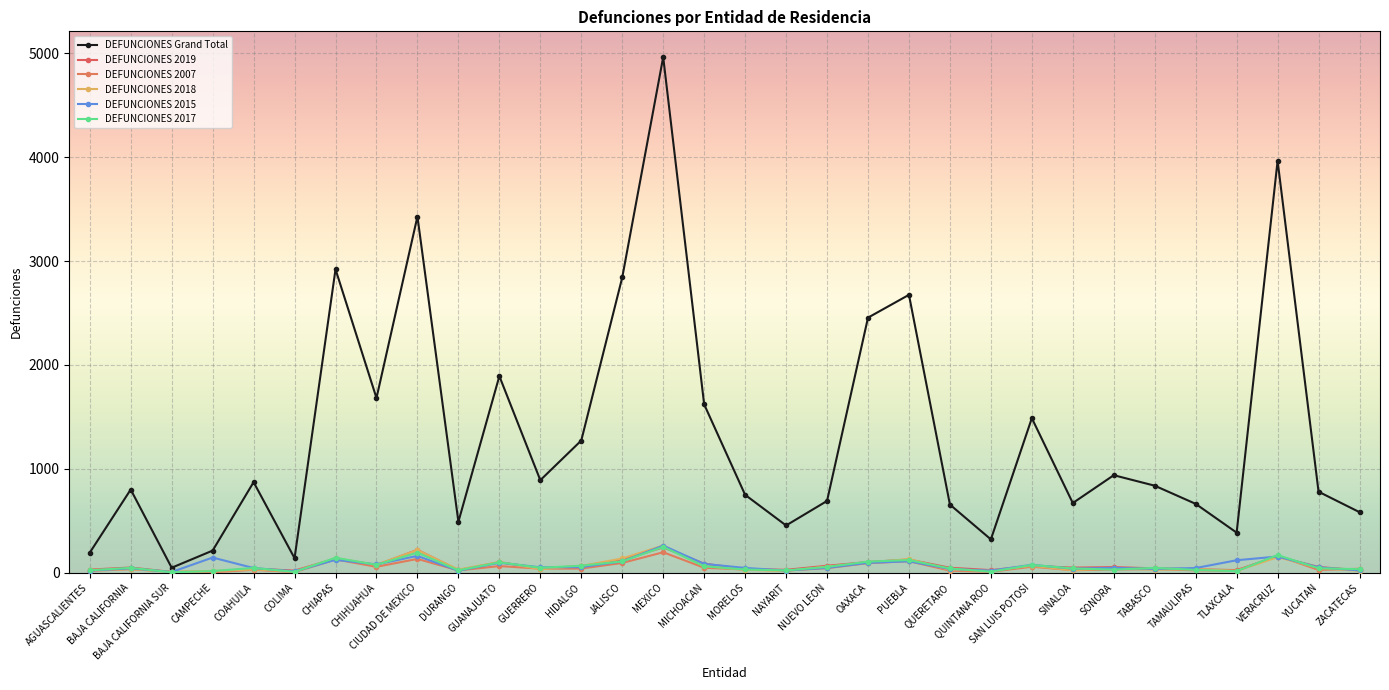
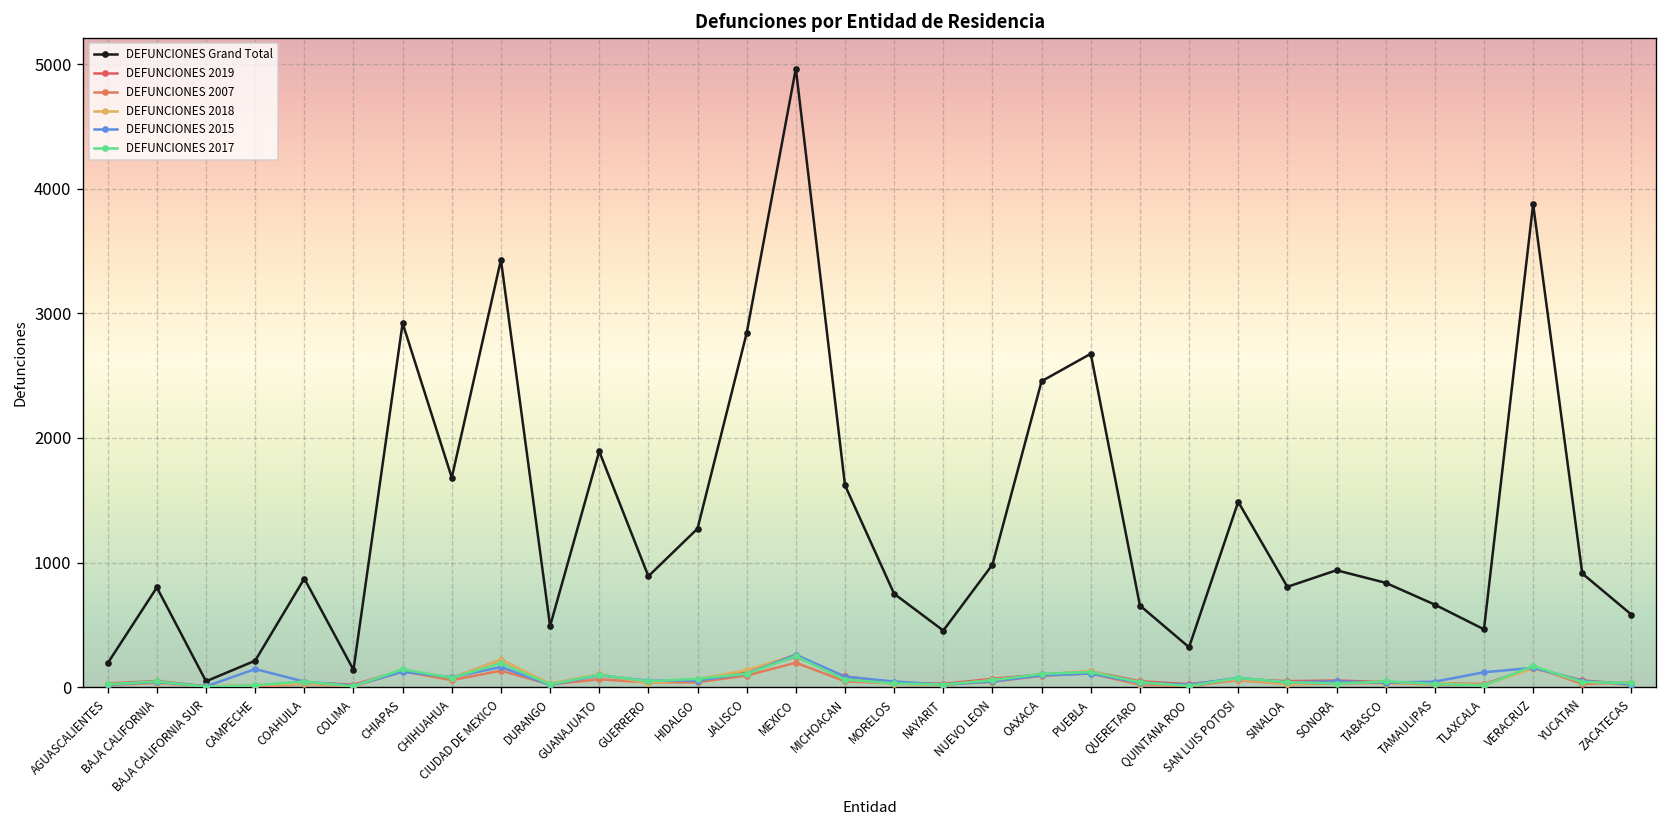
  {
    "DEFUNCIONES Grand Total": {
      "AGUASCALIENTES": 190,
      "BAJA CALIFORNIA": 800,
      "BAJA CALIFORNIA SUR": 50,
      "CAMPECHE": 210,
      "COAHUILA": 870,
      "COLIMA": 140,
      "CHIAPAS": 2920,
      "CHIHUAHUA": 1680,
      "CIUDAD DE MEXICO": 3430,
      "DURANGO": 490,
      "GUANAJUATO": 1890,
      "GUERRERO": 890,
      "HIDALGO": 1270,
      "JALISCO": 2840,
      "MEXICO": 4960,
      "MICHOACAN": 1620,
      "MORELOS": 750,
      "NAYARIT": 450,
-     "NUEVO LEON": 690,
+     "NUEVO LEON": 980,
      "OAXACA": 2460,
      "PUEBLA": 2680,
      "QUERETARO": 660,
      "QUINTANA ROO": 320,
      "SAN LUIS POTOSI": 1490,
-     "SINALOA": 670,
+     "SINALOA": 810,
      "SONORA": 940,
      "TABASCO": 840,
      "TAMAULIPAS": 660,
-     "TLAXCALA": 390,
-     "VERACRUZ": 3970,
-     "YUCATAN": 780,
+     "TLAXCALA": 460,
+     "VERACRUZ": 3880,
+     "YUCATAN": 910,
      "ZACATECAS": 580
    },
    "DEFUNCIONES 2015": {
      "CAMPECHE": 150,
      "CIUDAD DE MEXICO": 160,
      "TLAXCALA": 120
    },
    "DEFUNCIONES 2017": {
      "CIUDAD DE MEXICO": 190
    }
  }
